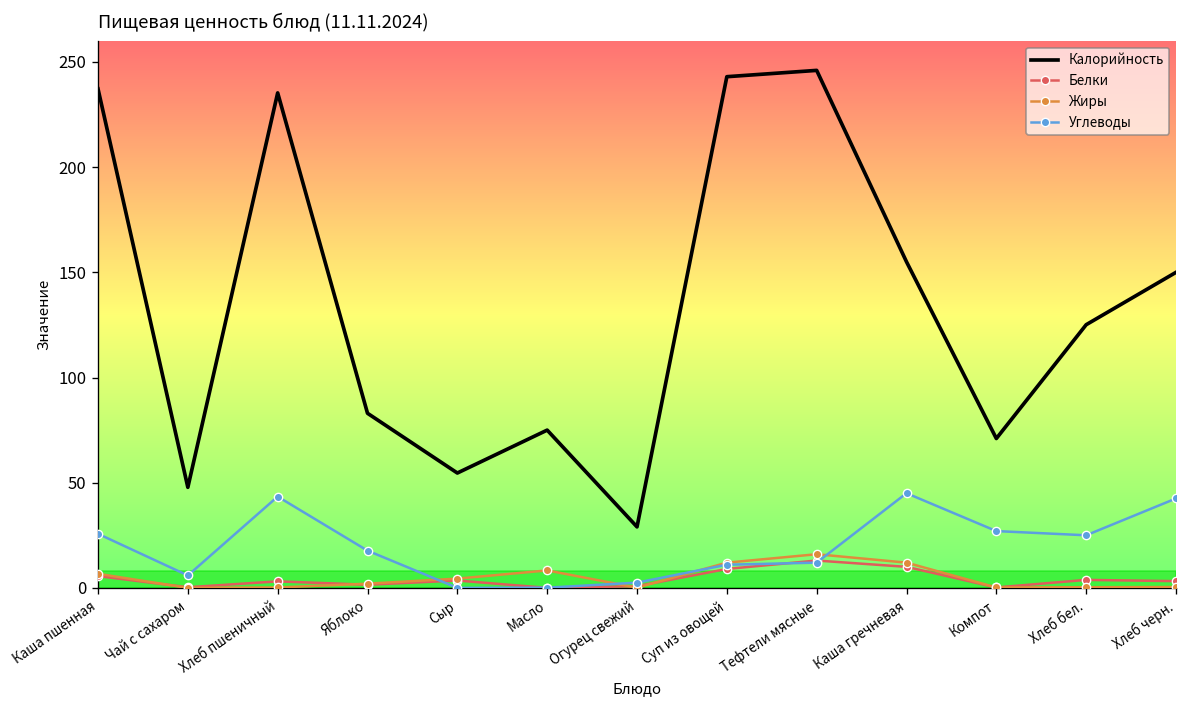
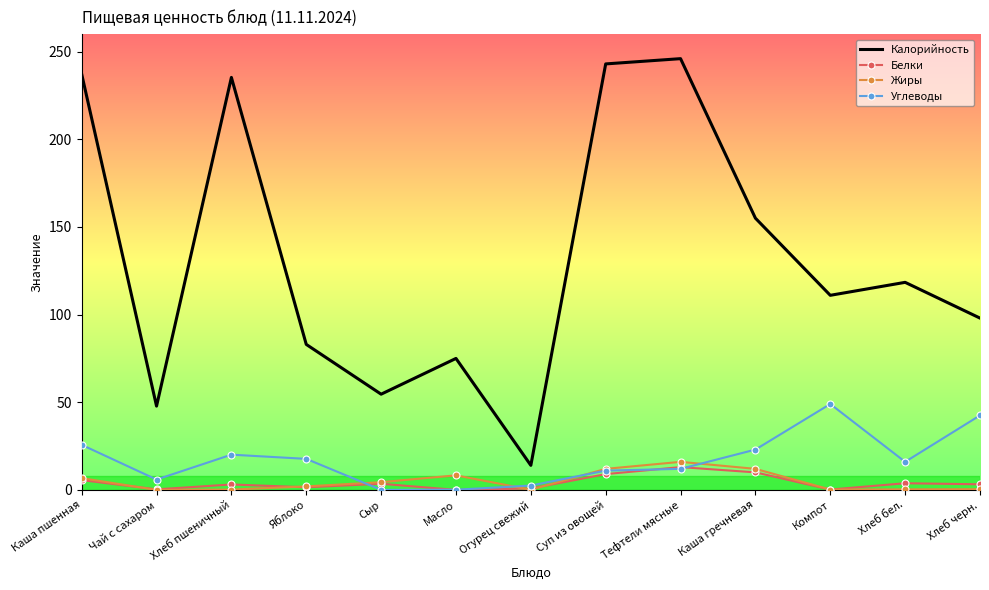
  {
    "Калорийность": {
      "Каша пшенная": 237,
      "Чай с сахаром": 48,
      "Хлеб пшеничный": 235,
      "Яблоко": 83,
      "Сыр": 55,
      "Масло": 75,
-     "Огурец свежий": 29,
+     "Огурец свежий": 14,
      "Суп из овощей": 243,
      "Тефтели мясные": 246,
      "Каша гречневая": 155,
-     "Компот": 71,
-     "Хлеб бел.": 125,
-     "Хлеб черн.": 150
+     "Компот": 111,
+     "Хлеб бел.": 118,
+     "Хлеб черн.": 98
    },
    "Углеводы": {
      "Каша пшенная": 26,
      "Чай с сахаром": 6,
-     "Хлеб пшеничный": 43,
+     "Хлеб пшеничный": 20,
      "Яблоко": 18,
      "Сыр": 0,
      "Огурец свежий": 3,
-     "Каша гречневая": 45,
-     "Компот": 27,
-     "Хлеб бел.": 25,
+     "Каша гречневая": 23,
+     "Компот": 49,
+     "Хлеб бел.": 16,
      "Хлеб черн.": 43
    }
  }
